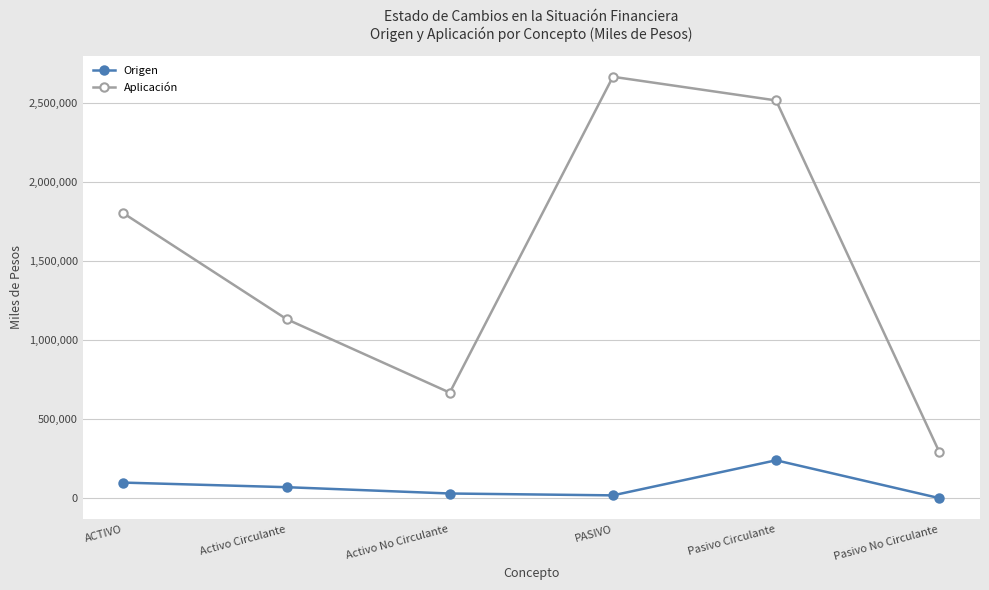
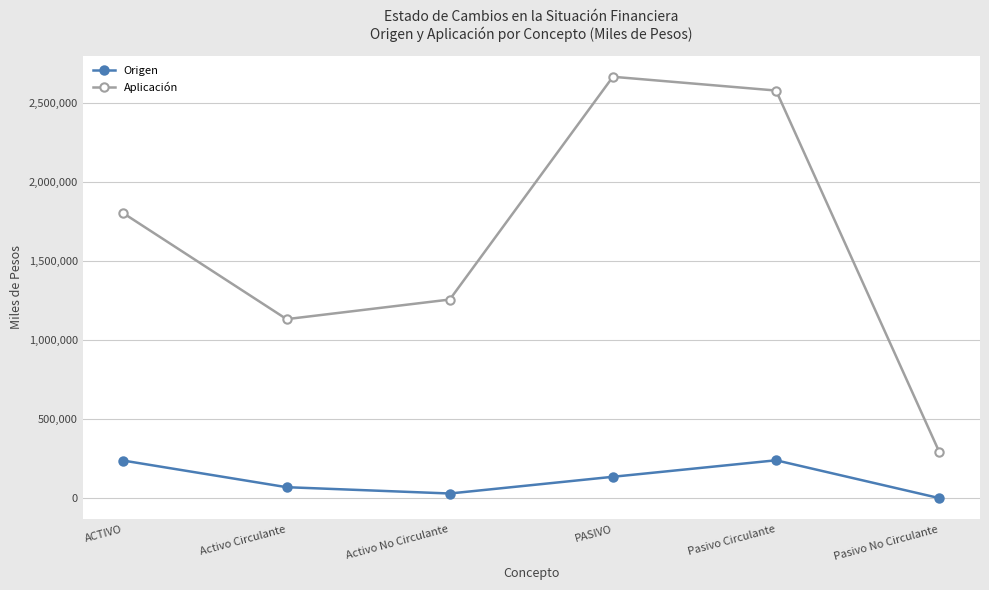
  {
    "Origen": {
-     "ACTIVO": "100,000",
+     "ACTIVO": "240,000",
      "Activo Circulante": "70,000",
      "Activo No Circulante": "30,000",
-     "PASIVO": "20,000",
+     "PASIVO": "130,000",
      "Pasivo Circulante": "240,000",
      "Pasivo No Circulante": "0"
    },
    "Aplicación": {
      "ACTIVO": "1,800,000",
      "Activo Circulante": "1,130,000",
-     "Activo No Circulante": "670,000",
+     "Activo No Circulante": "1,260,000",
      "PASIVO": "2,660,000",
-     "Pasivo Circulante": "2,510,000",
+     "Pasivo Circulante": "2,580,000",
      "Pasivo No Circulante": "290,000"
    }
  }
